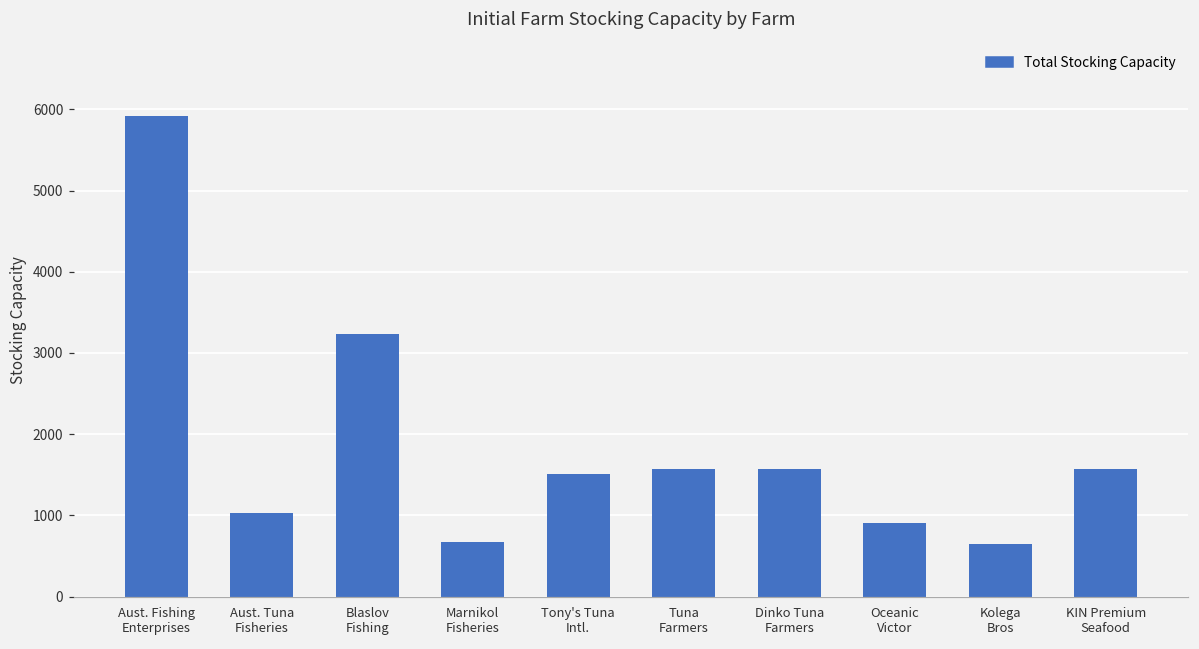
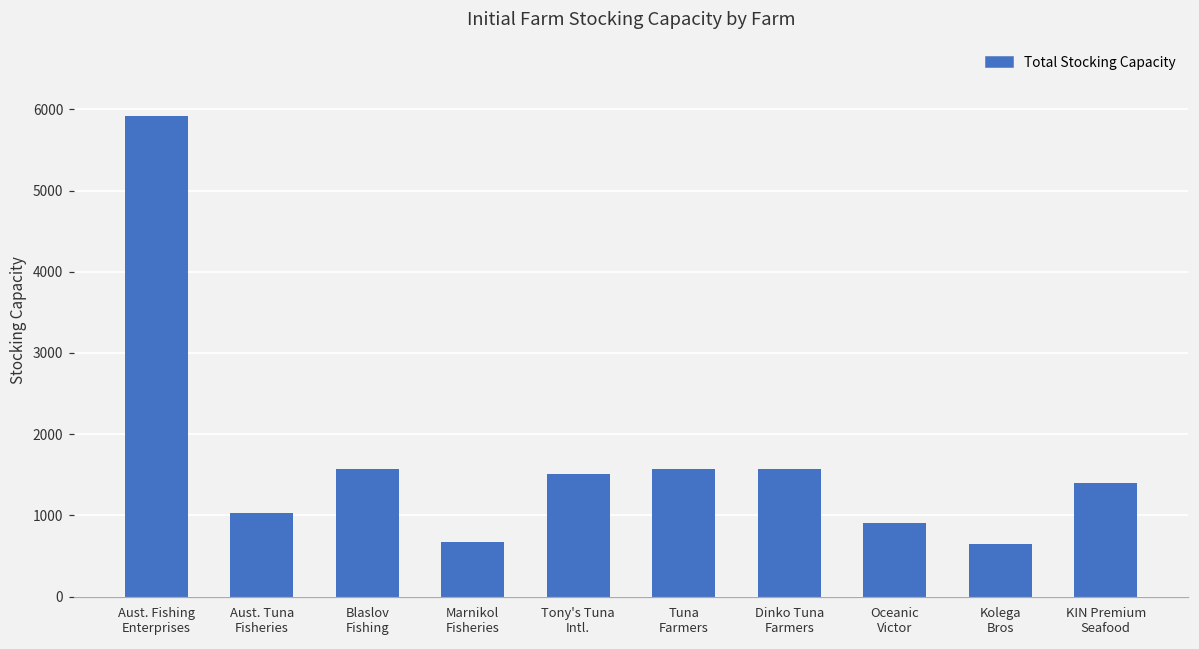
  {
    "Aust. Fishing Enterprises": 5900,
    "Aust. Tuna Fisheries": 1000,
-   "Blaslov Fishing": 3200,
+   "Blaslov Fishing": 1600,
    "Marnikol Fisheries": 700,
    "Tony's Tuna Intl.": 1500,
    "Tuna Farmers": 1600,
    "Dinko Tuna Farmers": 1600,
    "Oceanic Victor": 900,
    "Kolega Bros": 600,
-   "KIN Premium Seafood": 1600
+   "KIN Premium Seafood": 1400
  }
